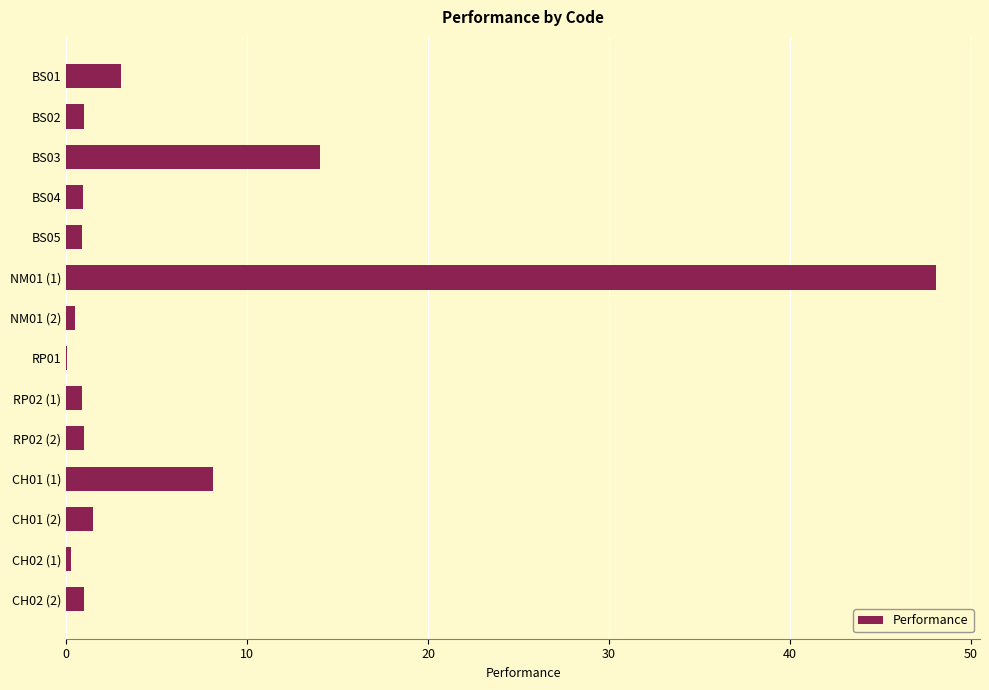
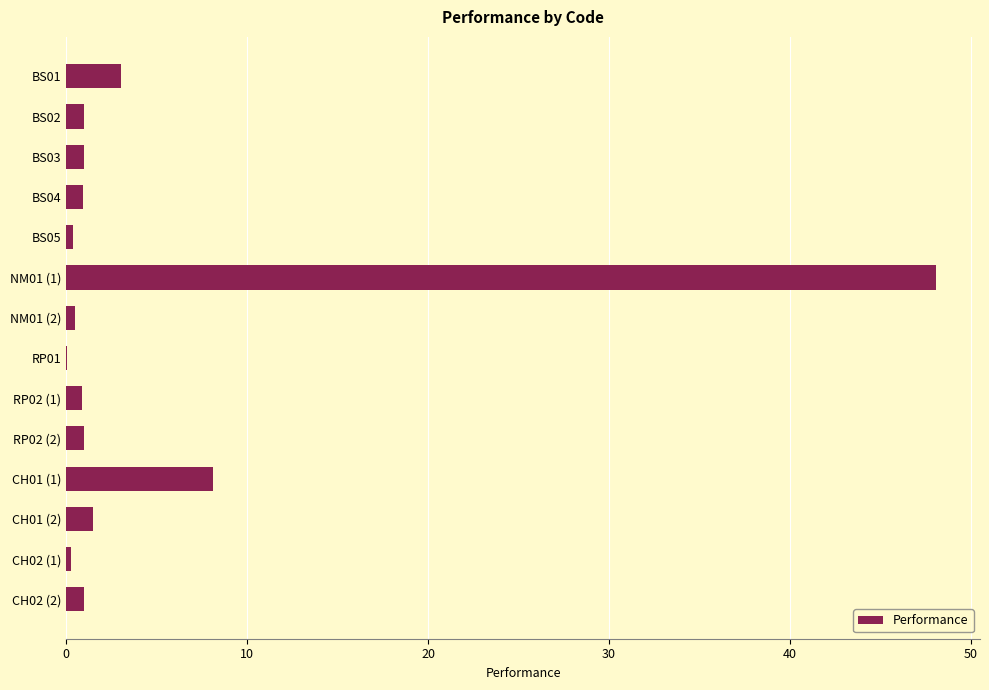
  {
    "BS01": 3.0,
    "BS02": 1.0,
-   "BS03": 14,
+   "BS03": 1,
    "BS04": 0.9,
-   "BS05": 0.9,
+   "BS05": 0.4,
    "NM01 (1)": 48.1,
    "NM01 (2)": 0.5,
    "RP02 (1)": 0.9,
    "RP02 (2)": 1.0,
    "CH01 (1)": 8.1,
    "CH01 (2)": 1.5,
    "CH02 (1)": 0.3,
    "CH02 (2)": 1.0
  }
